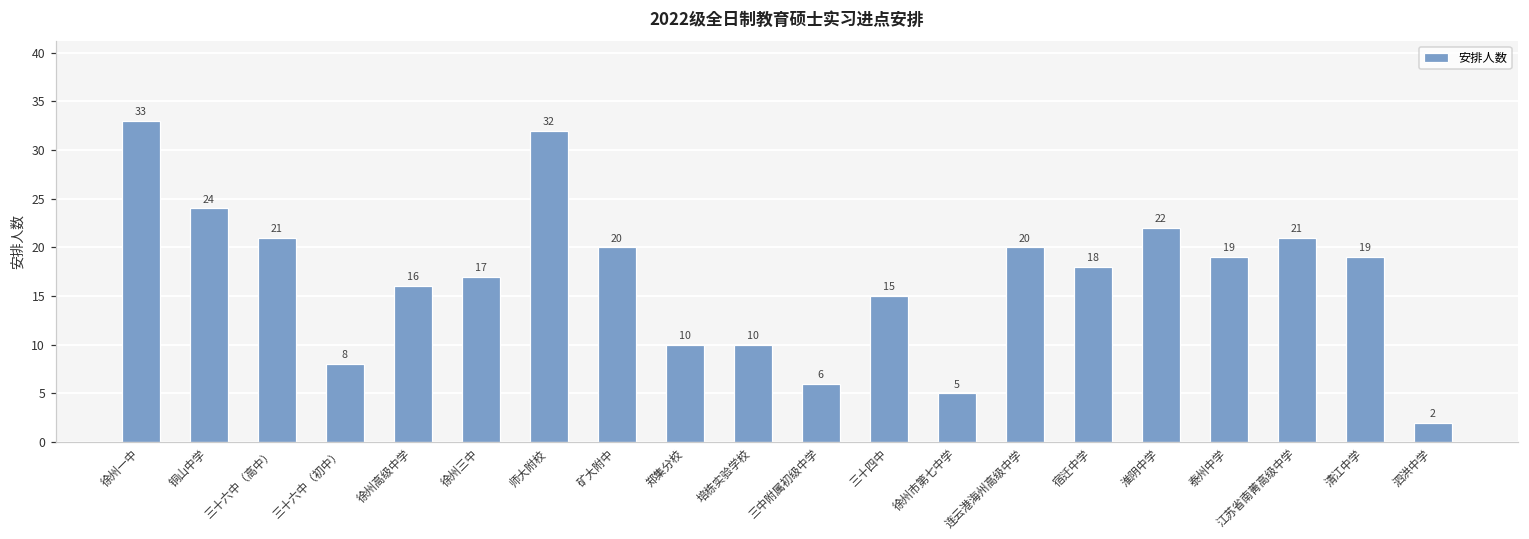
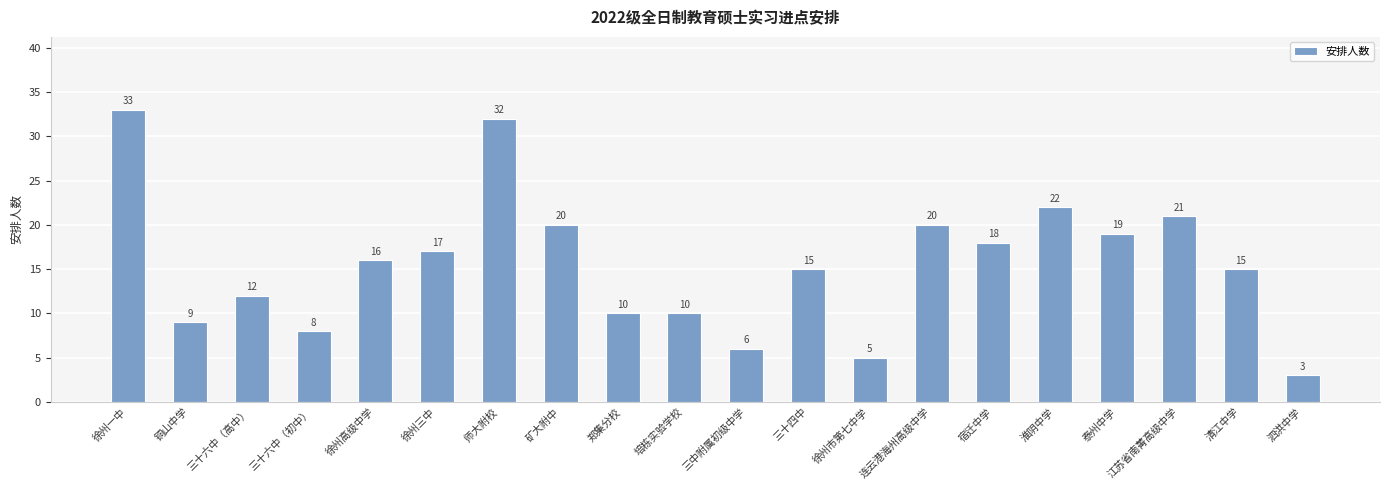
  {
    "徐州一中": 33,
-   "铜山中学": 24,
-   "三十六中（高中）": 21,
+   "铜山中学": 9,
+   "三十六中（高中）": 12,
    "三十六中（初中）": 8,
    "徐州高级中学": 16,
    "徐州三中": 17,
    "师大附校": 32,
    "矿大附中": 20,
    "郑集分校": 10,
    "培栋实验学校": 10,
    "三中附属初级中学": 6,
    "三十四中": 15,
    "徐州市第七中学": 5,
    "连云港海州高级中学": 20,
    "宿迁中学": 18,
    "淮阴中学": 22,
    "泰州中学": 19,
    "江苏省南菁高级中学": 21,
-   "清江中学": 19,
-   "泗洪中学": 2
+   "清江中学": 15,
+   "泗洪中学": 3
  }
